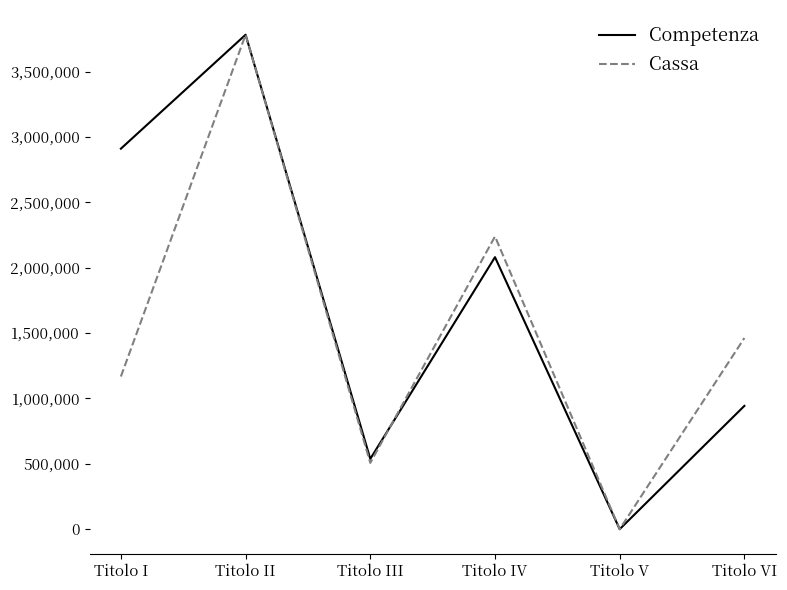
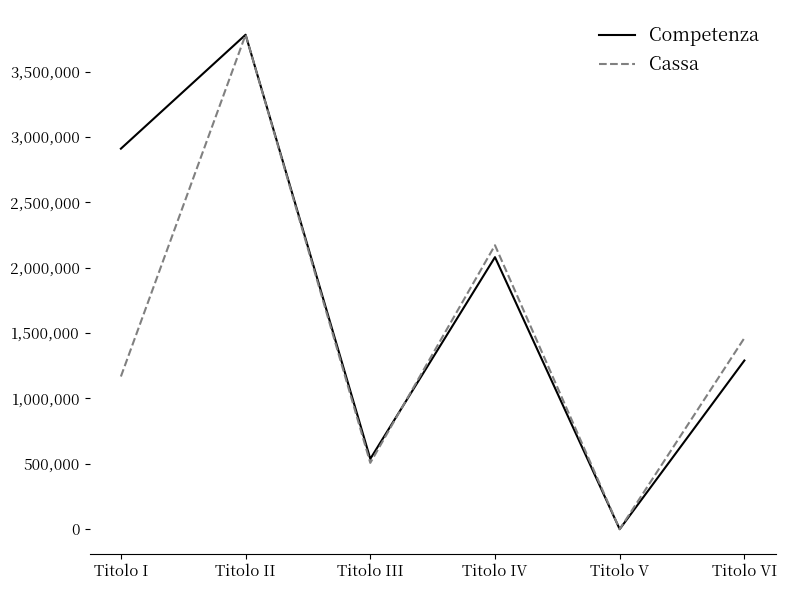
  {
    "Competenza": {
      "Titolo I": "2,910,000",
      "Titolo III": "540,000",
      "Titolo IV": "2,080,000",
-     "Titolo VI": "940,000"
+     "Titolo VI": "1,290,000"
    },
    "Cassa": {
      "Titolo I": "1,170,000",
      "Titolo III": "510,000",
-     "Titolo IV": "2,240,000",
+     "Titolo IV": "2,170,000",
      "Titolo VI": "1,460,000"
    }
  }
